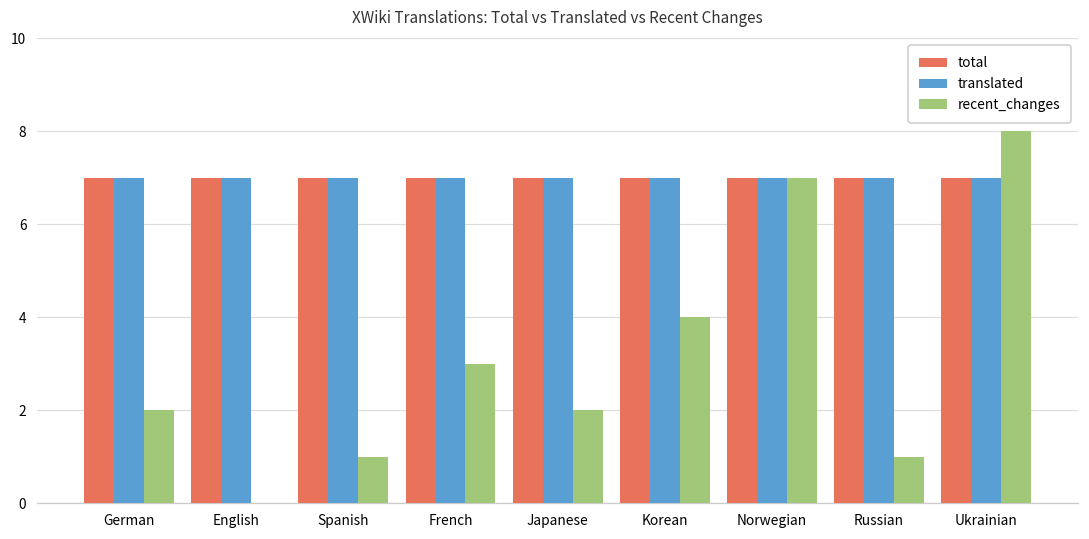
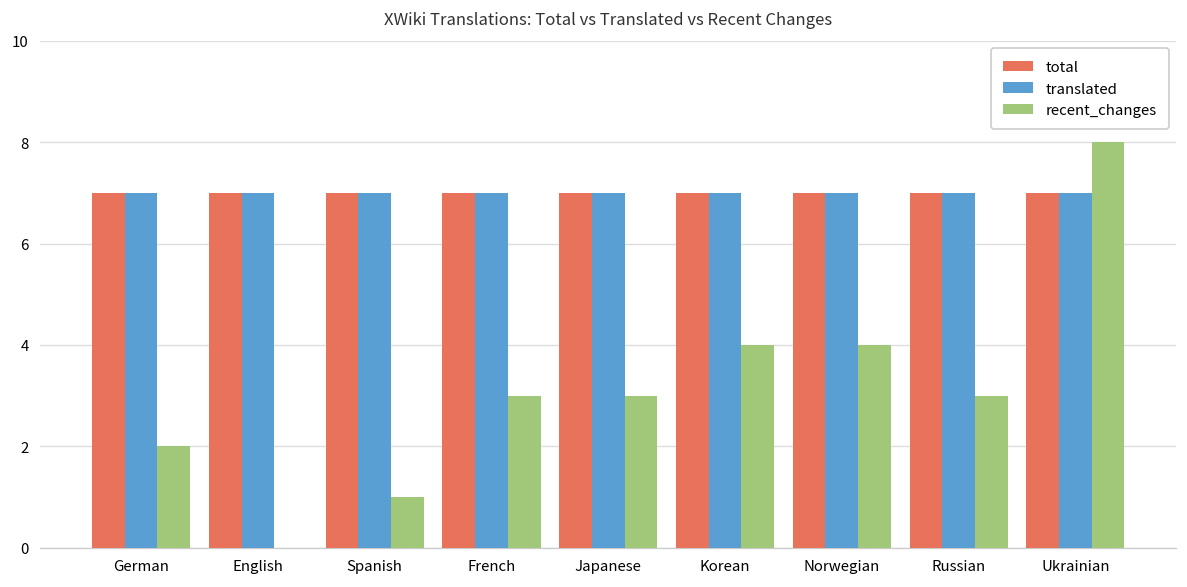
  {
    "total": {
      "German": 7,
      "English": 7,
      "Spanish": 7,
      "French": 7,
      "Japanese": 7,
      "Korean": 7,
      "Norwegian": 7,
      "Russian": 7,
      "Ukrainian": 7
    },
    "translated": {
      "German": 7,
      "English": 7,
      "Spanish": 7,
      "French": 7,
      "Japanese": 7,
      "Korean": 7,
      "Norwegian": 7,
      "Russian": 7,
      "Ukrainian": 7
    },
    "recent_changes": {
      "German": 2,
      "English": 0,
      "Spanish": 1,
      "French": 3,
-     "Japanese": 2,
+     "Japanese": 3,
      "Korean": 4,
-     "Norwegian": 7,
-     "Russian": 1,
+     "Norwegian": 4,
+     "Russian": 3,
      "Ukrainian": 8
    }
  }
